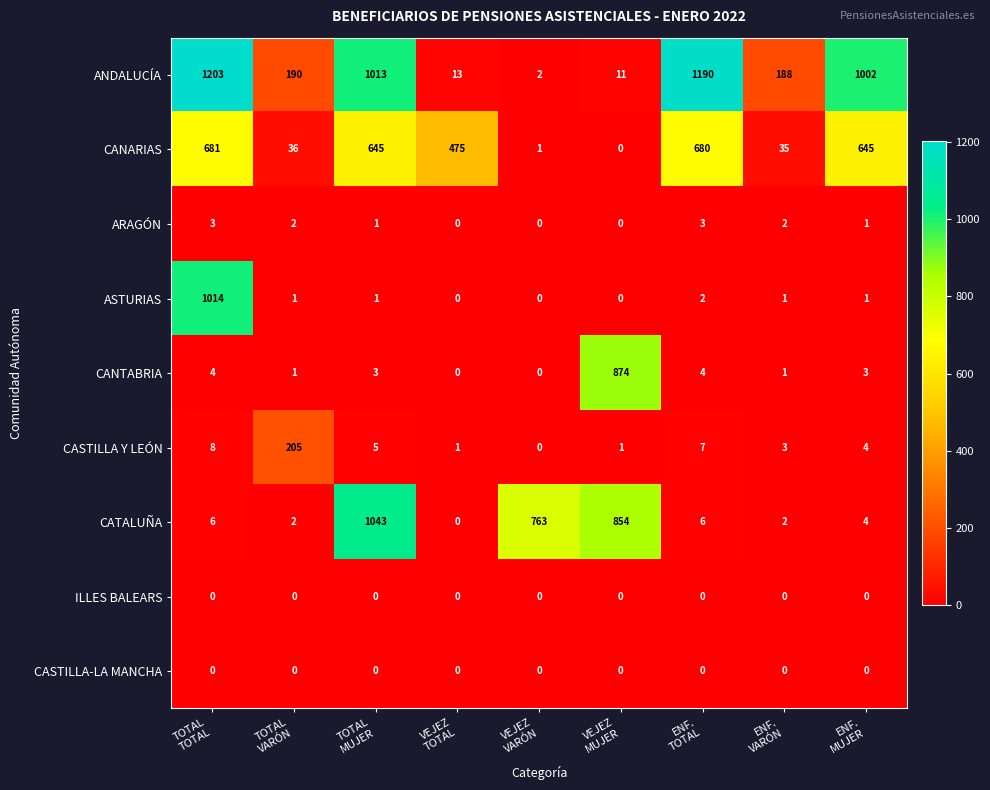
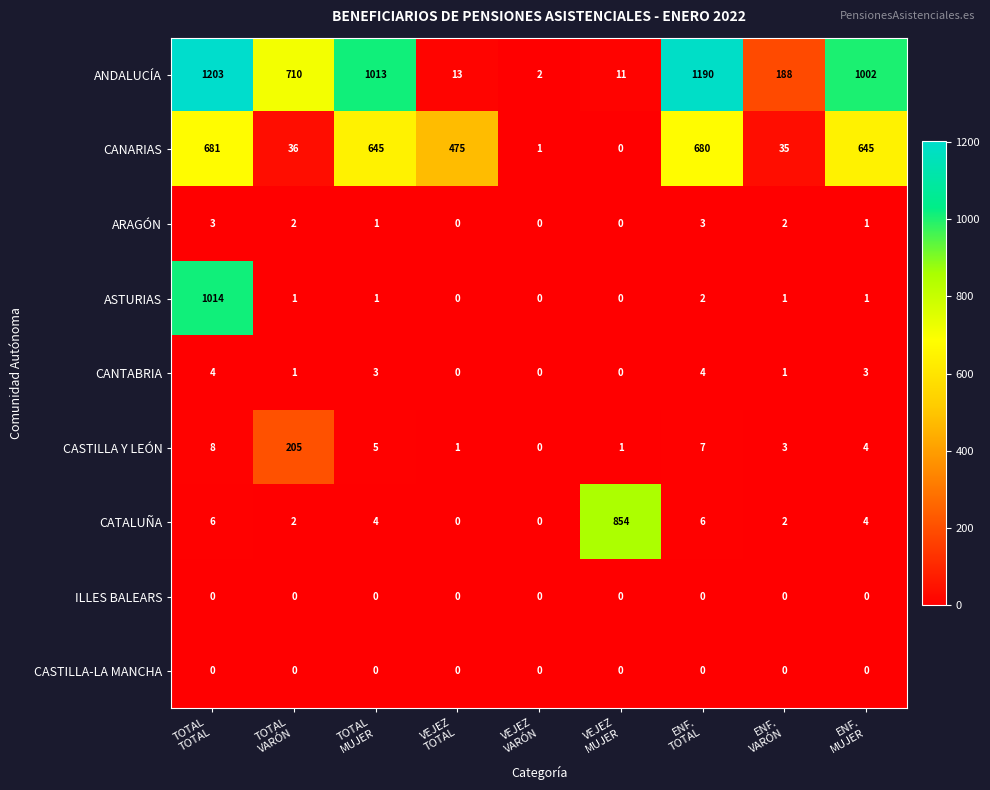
  {
    "ANDALUCÍA": {
      "TOTAL TOTAL": 1203,
-     "TOTAL VARÓN": 190,
+     "TOTAL VARÓN": 710,
      "TOTAL MUJER": 1013,
      "VEJEZ TOTAL": 13,
      "VEJEZ VARÓN": 2,
      "VEJEZ MUJER": 11,
      "ENF. TOTAL": 1190,
      "ENF. VARÓN": 188,
      "ENF. MUJER": 1002
    },
    "CANARIAS": {
      "TOTAL TOTAL": 681,
      "TOTAL VARÓN": 36,
      "TOTAL MUJER": 645,
      "VEJEZ TOTAL": 475,
      "VEJEZ VARÓN": 1,
      "VEJEZ MUJER": 0,
      "ENF. TOTAL": 680,
      "ENF. VARÓN": 35,
      "ENF. MUJER": 645
    },
    "ARAGÓN": {
      "TOTAL TOTAL": 3,
      "TOTAL VARÓN": 2,
      "TOTAL MUJER": 1,
      "VEJEZ TOTAL": 0,
      "VEJEZ VARÓN": 0,
      "VEJEZ MUJER": 0,
      "ENF. TOTAL": 3,
      "ENF. VARÓN": 2,
      "ENF. MUJER": 1
    },
    "ASTURIAS": {
      "TOTAL TOTAL": 1014,
      "TOTAL VARÓN": 1,
      "TOTAL MUJER": 1,
      "VEJEZ TOTAL": 0,
      "VEJEZ VARÓN": 0,
      "VEJEZ MUJER": 0,
      "ENF. TOTAL": 2,
      "ENF. VARÓN": 1,
      "ENF. MUJER": 1
    },
    "CANTABRIA": {
      "TOTAL TOTAL": 4,
      "TOTAL VARÓN": 1,
      "TOTAL MUJER": 3,
      "VEJEZ TOTAL": 0,
      "VEJEZ VARÓN": 0,
-     "VEJEZ MUJER": 874,
+     "VEJEZ MUJER": 0,
      "ENF. TOTAL": 4,
      "ENF. VARÓN": 1,
      "ENF. MUJER": 3
    },
    "CASTILLA Y LEÓN": {
      "TOTAL TOTAL": 8,
      "TOTAL VARÓN": 205,
      "TOTAL MUJER": 5,
      "VEJEZ TOTAL": 1,
      "VEJEZ VARÓN": 0,
      "VEJEZ MUJER": 1,
      "ENF. TOTAL": 7,
      "ENF. VARÓN": 3,
      "ENF. MUJER": 4
    },
    "CATALUÑA": {
      "TOTAL TOTAL": 6,
      "TOTAL VARÓN": 2,
-     "TOTAL MUJER": 1043,
+     "TOTAL MUJER": 4,
      "VEJEZ TOTAL": 0,
-     "VEJEZ VARÓN": 763,
+     "VEJEZ VARÓN": 0,
      "VEJEZ MUJER": 854,
      "ENF. TOTAL": 6,
      "ENF. VARÓN": 2,
      "ENF. MUJER": 4
    },
    "ILLES BALEARS": {
      "TOTAL TOTAL": 0,
      "TOTAL VARÓN": 0,
      "TOTAL MUJER": 0,
      "VEJEZ TOTAL": 0,
      "VEJEZ VARÓN": 0,
      "VEJEZ MUJER": 0,
      "ENF. TOTAL": 0,
      "ENF. VARÓN": 0,
      "ENF. MUJER": 0
    },
    "CASTILLA-LA MANCHA": {
      "TOTAL TOTAL": 0,
      "TOTAL VARÓN": 0,
      "TOTAL MUJER": 0,
      "VEJEZ TOTAL": 0,
      "VEJEZ VARÓN": 0,
      "VEJEZ MUJER": 0,
      "ENF. TOTAL": 0,
      "ENF. VARÓN": 0,
      "ENF. MUJER": 0
    }
  }
